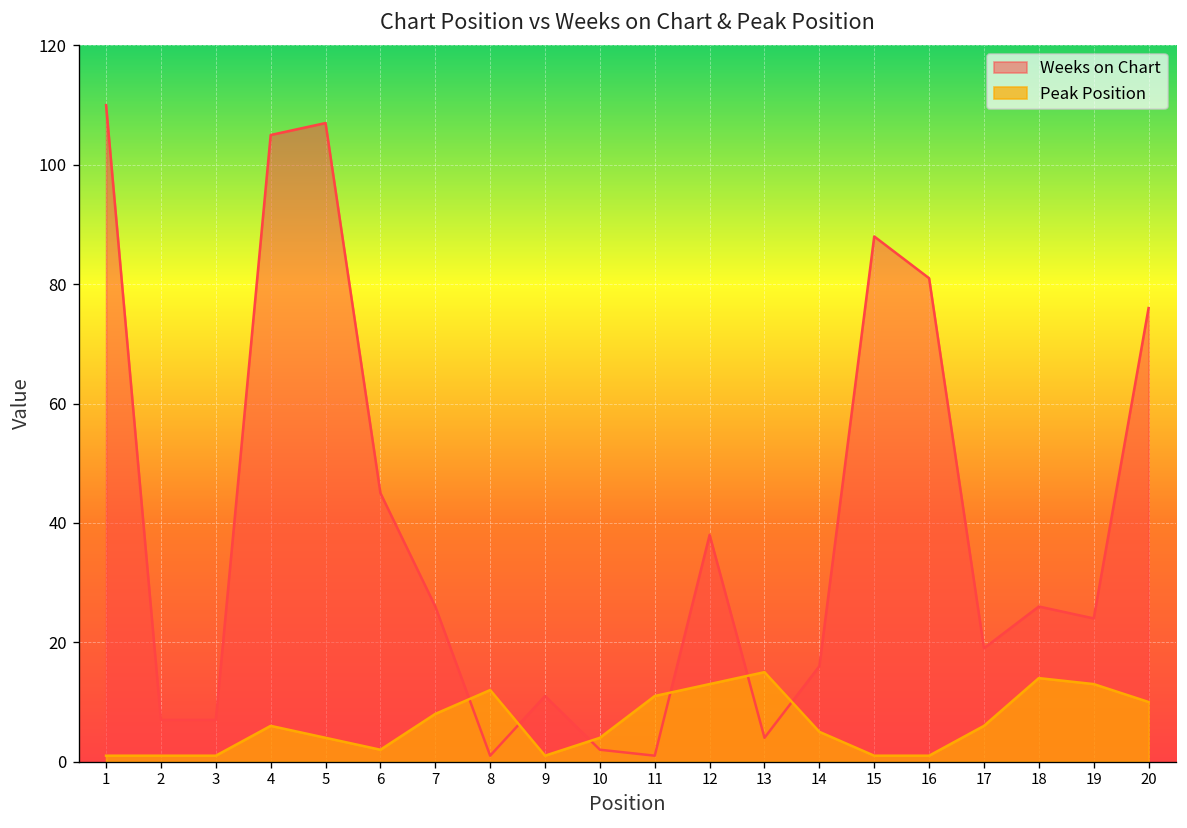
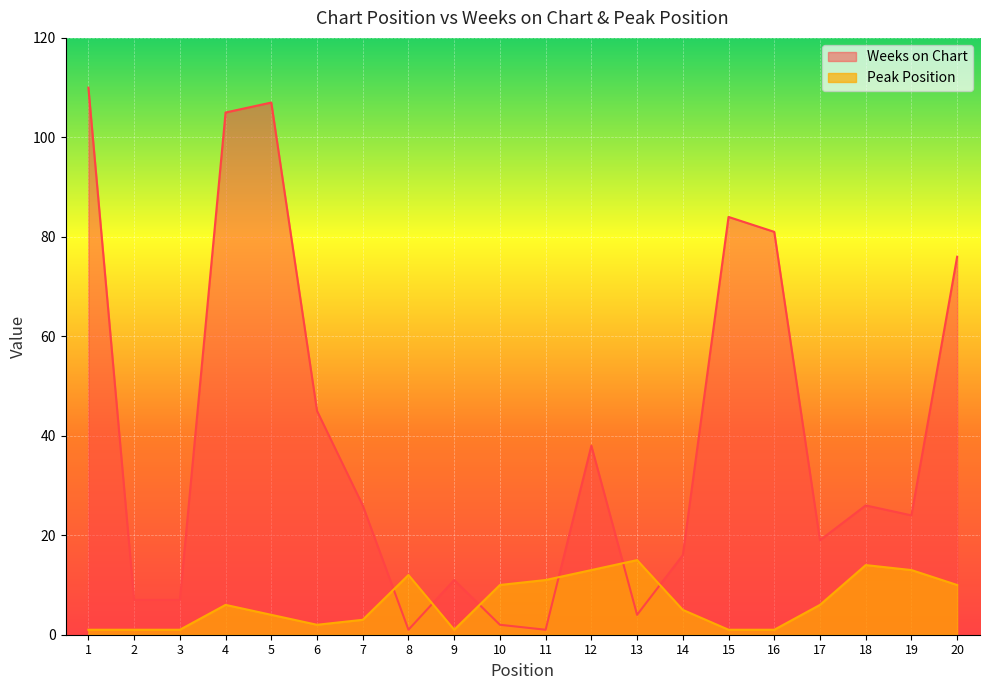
  {
    "Weeks on Chart": {
      "1": 110,
      "2": 7,
      "3": 7,
      "4": 105,
      "5": 107,
      "6": 45,
      "7": 26,
      "8": 1,
      "9": 11,
      "10": 2,
      "11": 1,
      "12": 38,
      "13": 4,
      "14": 16,
-     "15": 88,
+     "15": 84,
      "16": 81,
      "17": 19,
      "18": 26,
      "19": 24,
      "20": 76
    },
    "Peak Position": {
      "1": 1,
      "2": 1,
      "3": 1,
      "4": 6,
      "5": 4,
      "6": 2,
-     "7": 8,
+     "7": 3,
      "8": 12,
      "9": 1,
-     "10": 4,
+     "10": 10,
      "11": 11,
      "12": 13,
      "13": 15,
      "14": 5,
      "15": 1,
      "16": 1,
      "17": 6,
      "18": 14,
      "19": 13,
      "20": 10
    }
  }
